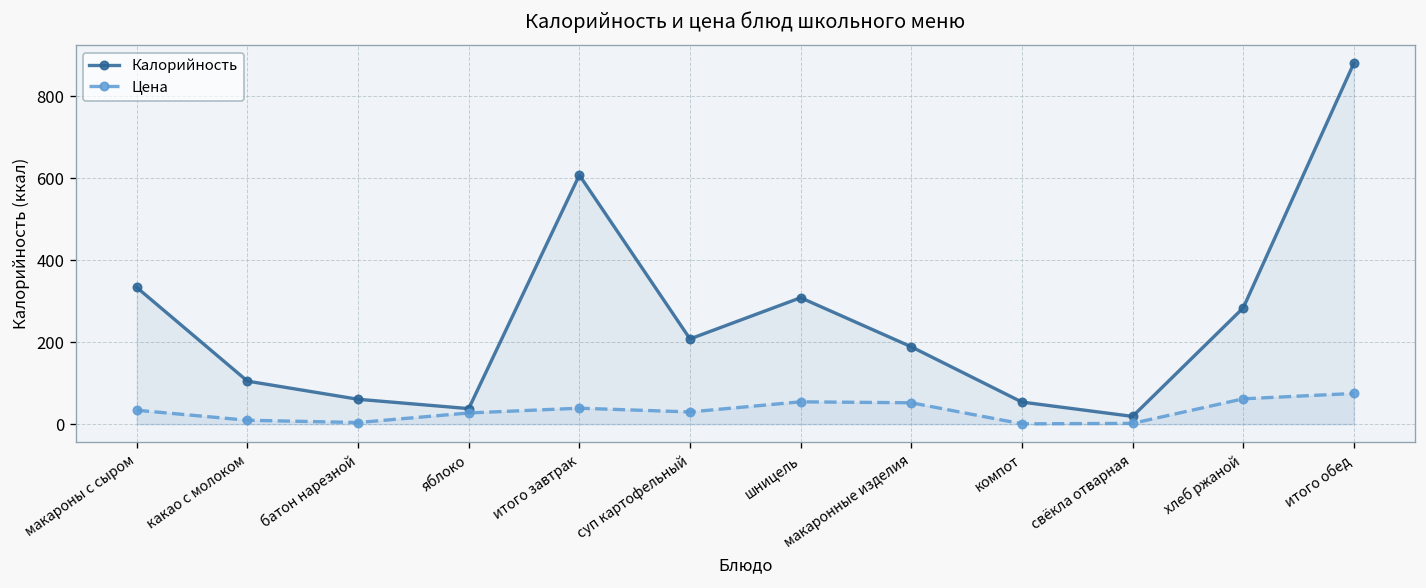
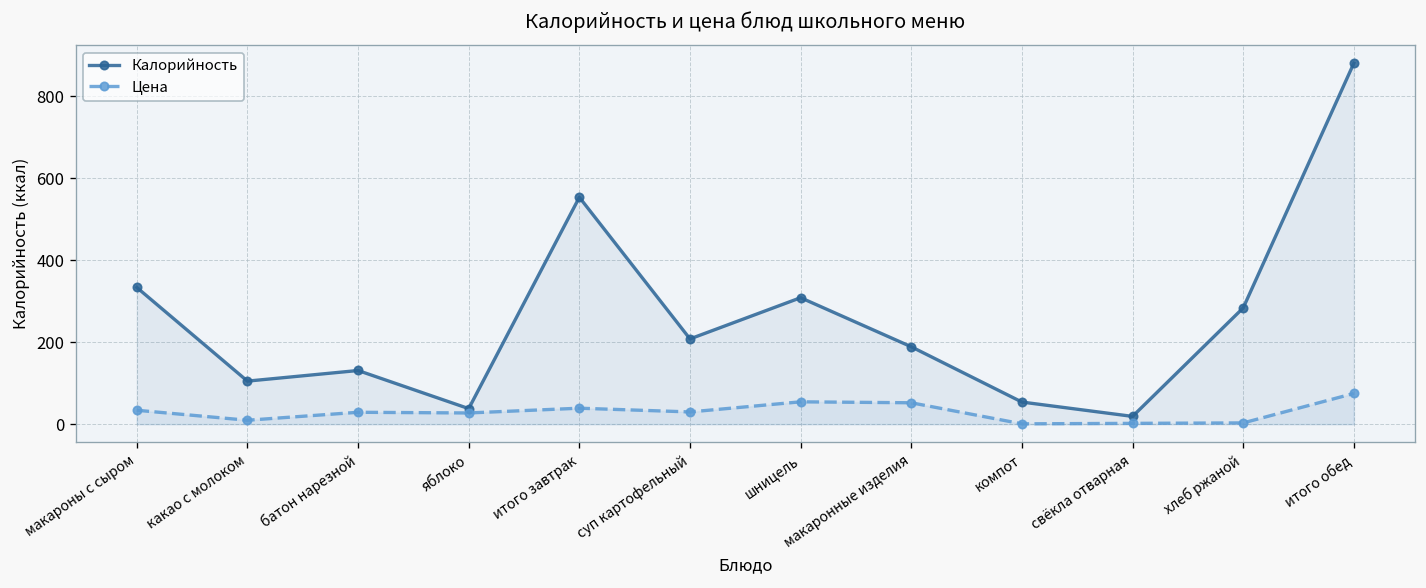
  {
    "Калорийность": {
      "макароны с сыром": 330,
      "какао с молоком": 110,
-     "батон нарезной": 60,
+     "батон нарезной": 130,
      "яблоко": 40,
-     "итого завтрак": 610,
+     "итого завтрак": 550,
      "суп картофельный": 210,
      "шницель": 310,
      "макаронные изделия": 190,
      "компот": 50,
      "свёкла отварная": 20,
      "хлеб ржаной": 280,
      "итого обед": 880
    },
    "Цена": {
      "макароны с сыром": 30,
      "какао с молоком": 10,
-     "батон нарезной": 0,
+     "батон нарезной": 30,
      "яблоко": 30,
      "итого завтрак": 40,
      "суп картофельный": 30,
      "шницель": 50,
      "макаронные изделия": 50,
      "компот": 0,
      "свёкла отварная": 0,
-     "хлеб ржаной": 60,
+     "хлеб ржаной": 0,
      "итого обед": 80
    }
  }
